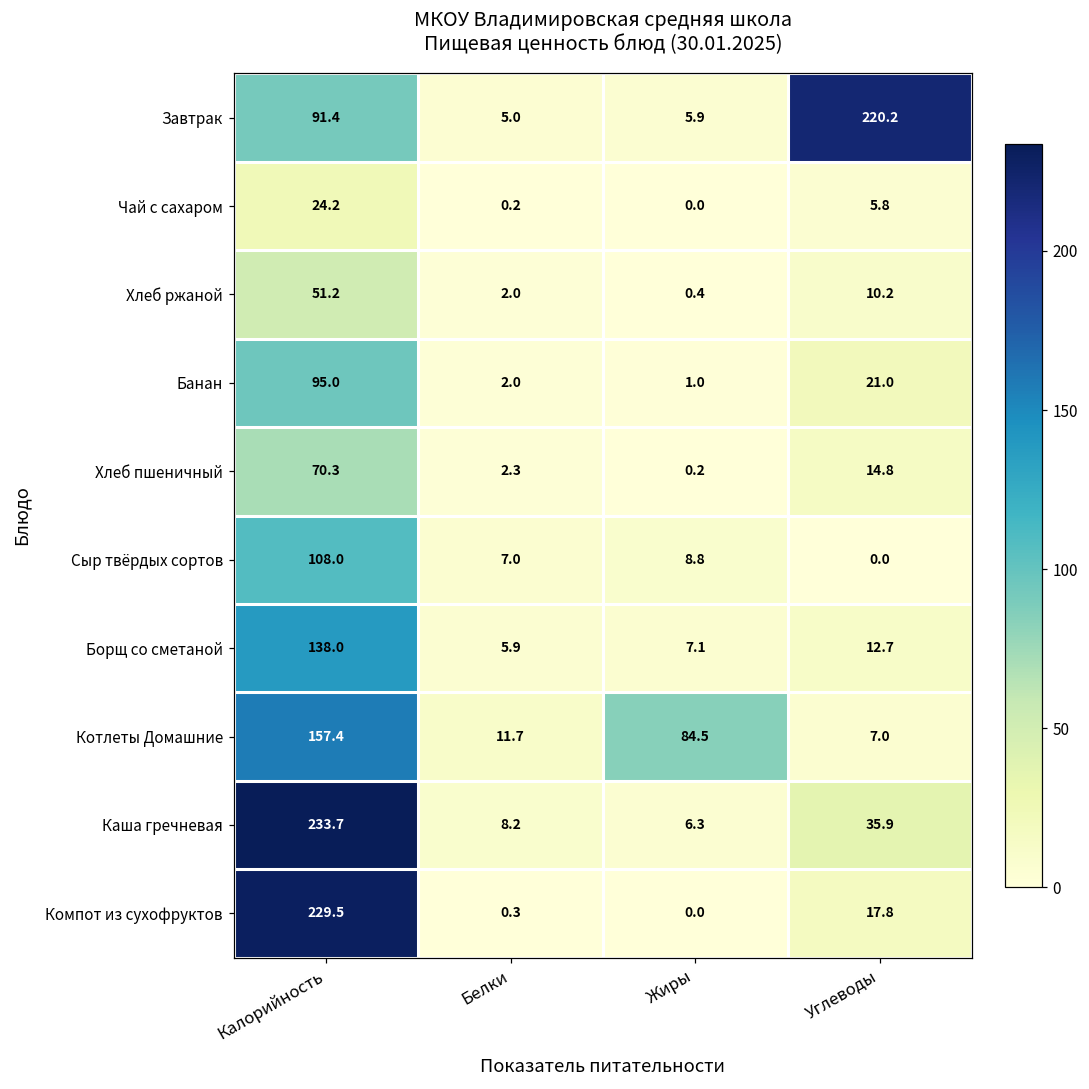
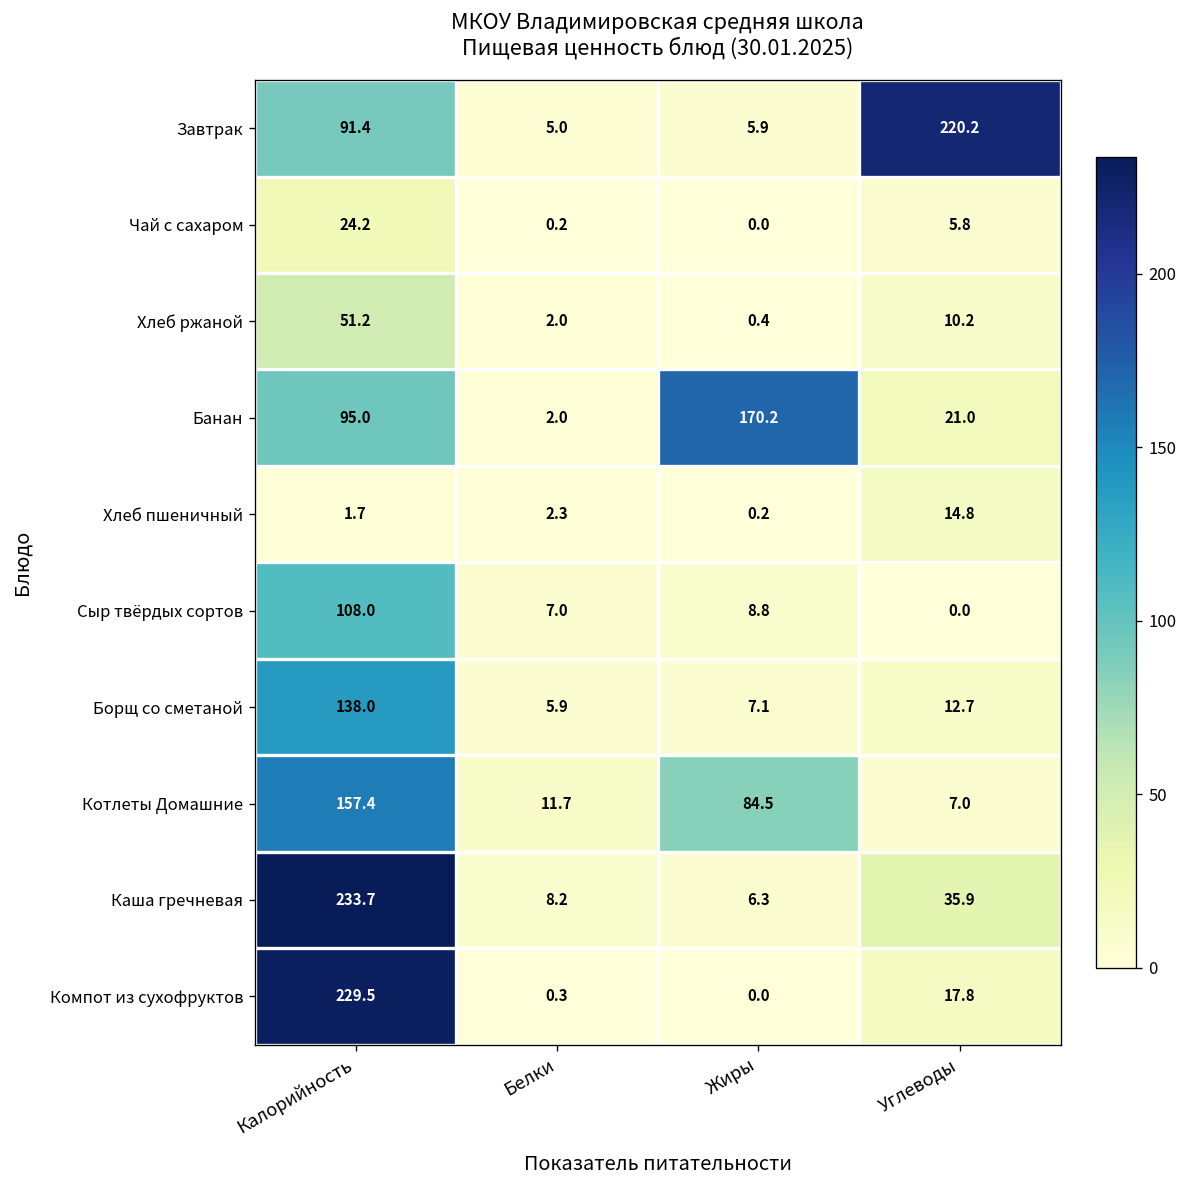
  {
    "Завтрак": {
      "Калорийность": 91.4,
      "Белки": 5.0,
      "Жиры": 5.9,
      "Углеводы": 220.2
    },
    "Чай с сахаром": {
      "Калорийность": 24.2,
      "Белки": 0.2,
      "Жиры": 0.0,
      "Углеводы": 5.8
    },
    "Хлеб ржаной": {
      "Калорийность": 51.2,
      "Белки": 2.0,
      "Жиры": 0.4,
      "Углеводы": 10.2
    },
    "Банан": {
      "Калорийность": 95.0,
      "Белки": 2.0,
-     "Жиры": 1.0,
+     "Жиры": 170.2,
      "Углеводы": 21.0
    },
    "Хлеб пшеничный": {
-     "Калорийность": 70.3,
+     "Калорийность": 1.7,
      "Белки": 2.3,
      "Жиры": 0.2,
      "Углеводы": 14.8
    },
    "Сыр твёрдых сортов": {
      "Калорийность": 108.0,
      "Белки": 7.0,
      "Жиры": 8.8,
      "Углеводы": 0.0
    },
    "Борщ со сметаной": {
      "Калорийность": 138.0,
      "Белки": 5.9,
      "Жиры": 7.1,
      "Углеводы": 12.7
    },
    "Котлеты Домашние": {
      "Калорийность": 157.4,
      "Белки": 11.7,
      "Жиры": 84.5,
      "Углеводы": 7.0
    },
    "Каша гречневая": {
      "Калорийность": 233.7,
      "Белки": 8.2,
      "Жиры": 6.3,
      "Углеводы": 35.9
    },
    "Компот из сухофруктов": {
      "Калорийность": 229.5,
      "Белки": 0.3,
      "Жиры": 0.0,
      "Углеводы": 17.8
    }
  }
